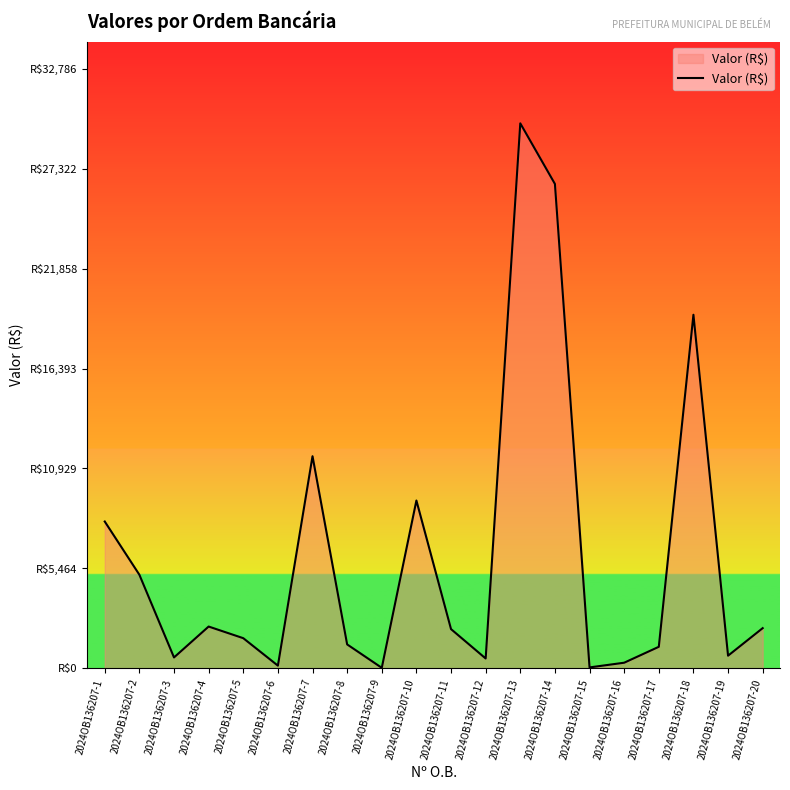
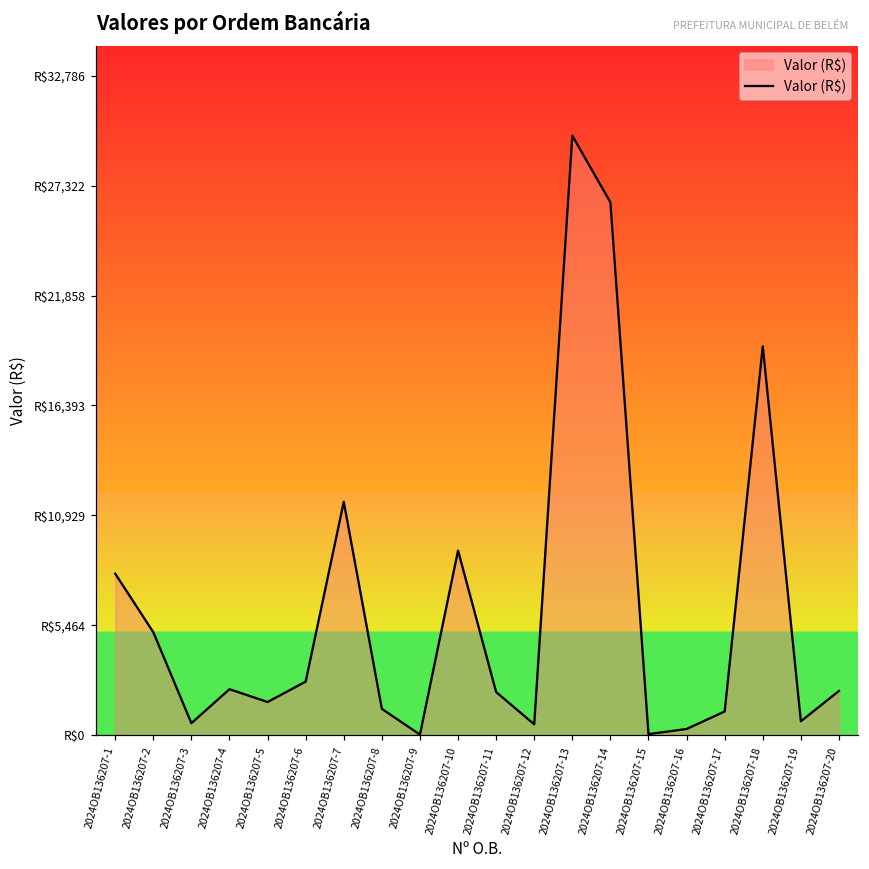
  {
    "2024OB136207-1": "R$8,000",
    "2024OB136207-2": "R$5,100",
    "2024OB136207-3": "R$600",
    "2024OB136207-4": "R$2,300",
    "2024OB136207-5": "R$1,600",
-   "2024OB136207-6": "R$100",
+   "2024OB136207-6": "R$2,700",
    "2024OB136207-7": "R$11,600",
    "2024OB136207-8": "R$1,300",
    "2024OB136207-9": "R$0",
    "2024OB136207-10": "R$9,200",
    "2024OB136207-11": "R$2,100",
    "2024OB136207-12": "R$500",
    "2024OB136207-13": "R$29,800",
    "2024OB136207-14": "R$26,500",
    "2024OB136207-15": "R$0",
    "2024OB136207-16": "R$300",
    "2024OB136207-17": "R$1,200",
    "2024OB136207-18": "R$19,300",
    "2024OB136207-19": "R$700",
    "2024OB136207-20": "R$2,200"
  }
